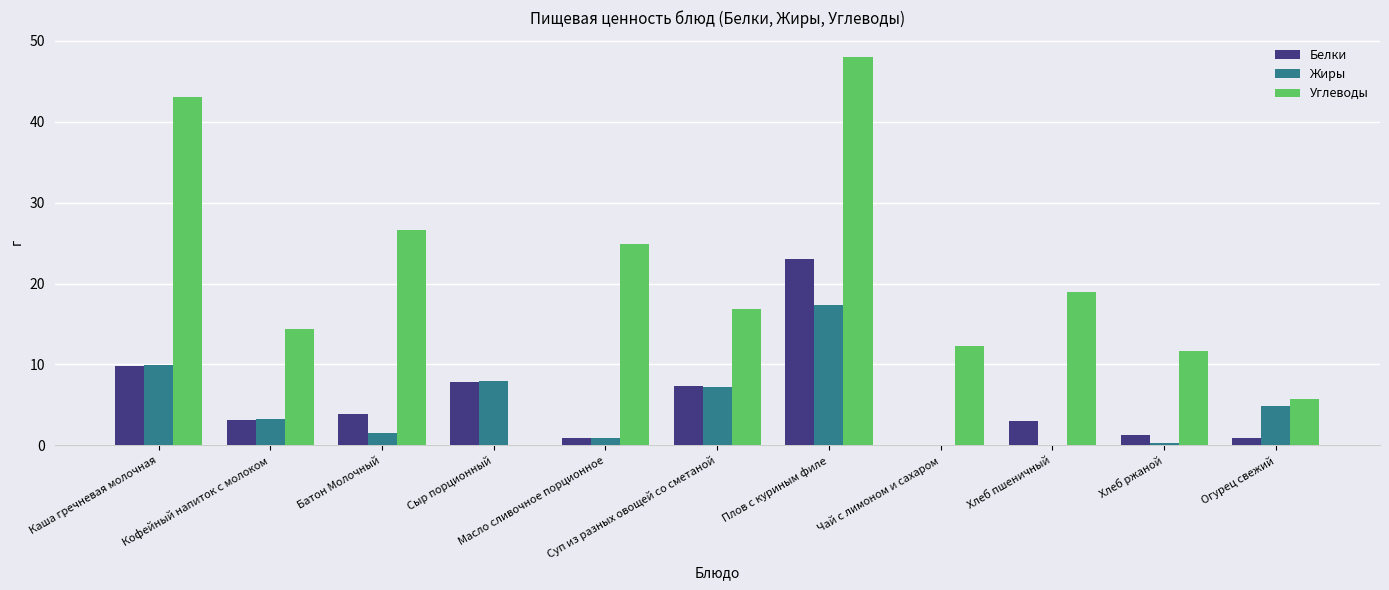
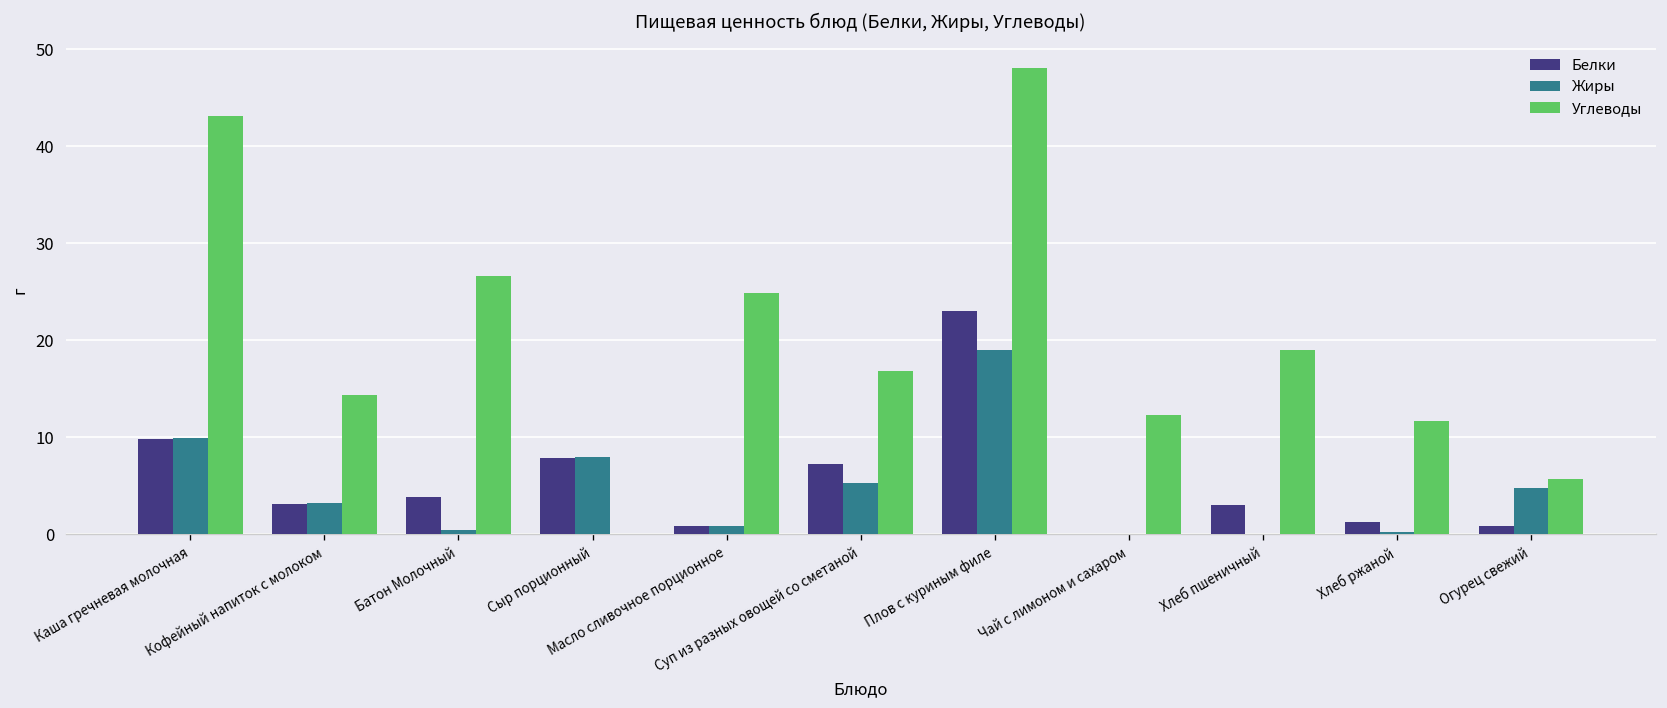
  {
    "Белки": {
      "Каша гречневая молочная": 10,
      "Кофейный напиток с молоком": 3,
      "Батон Молочный": 4,
      "Сыр порционный": 8,
      "Масло сливочное порционное": 1,
      "Суп из разных овощей со сметаной": 7,
      "Плов с куриным филе": 23,
      "Хлеб пшеничный": 3,
      "Хлеб ржаной": 1,
      "Огурец свежий": 1
    },
    "Жиры": {
      "Каша гречневая молочная": 10,
      "Кофейный напиток с молоком": 3,
-     "Батон Молочный": 2,
+     "Батон Молочный": 1,
      "Сыр порционный": 8,
      "Масло сливочное порционное": 1,
-     "Суп из разных овощей со сметаной": 7,
-     "Плов с куриным филе": 17,
+     "Суп из разных овощей со сметаной": 5,
+     "Плов с куриным филе": 19,
      "Хлеб пшеничный": 0,
      "Огурец свежий": 5
    },
    "Углеводы": {
      "Каша гречневая молочная": 43,
      "Кофейный напиток с молоком": 14,
      "Батон Молочный": 27,
      "Сыр порционный": 0,
      "Масло сливочное порционное": 25,
      "Суп из разных овощей со сметаной": 17,
      "Плов с куриным филе": 48,
      "Чай с лимоном и сахаром": 12,
      "Хлеб пшеничный": 19,
      "Хлеб ржаной": 12,
      "Огурец свежий": 6
    }
  }
